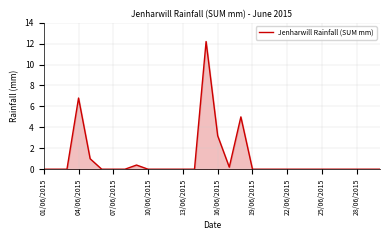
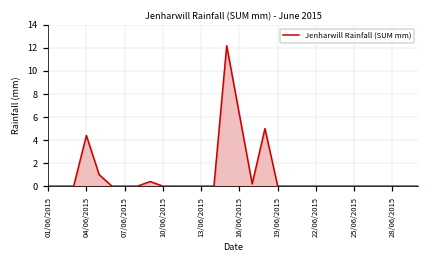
  {
    "01/06/2015": 0.0,
-   "04/06/2015": 6.8,
+   "04/06/2015": 4.4,
    "07/06/2015": 0.0,
    "10/06/2015": 0.0,
    "13/06/2015": 0.0,
-   "16/06/2015": 3.2,
+   "16/06/2015": 6.2,
    "19/06/2015": 0.0,
    "22/06/2015": 0.0,
    "25/06/2015": 0.0,
    "28/06/2015": 0.0
  }
